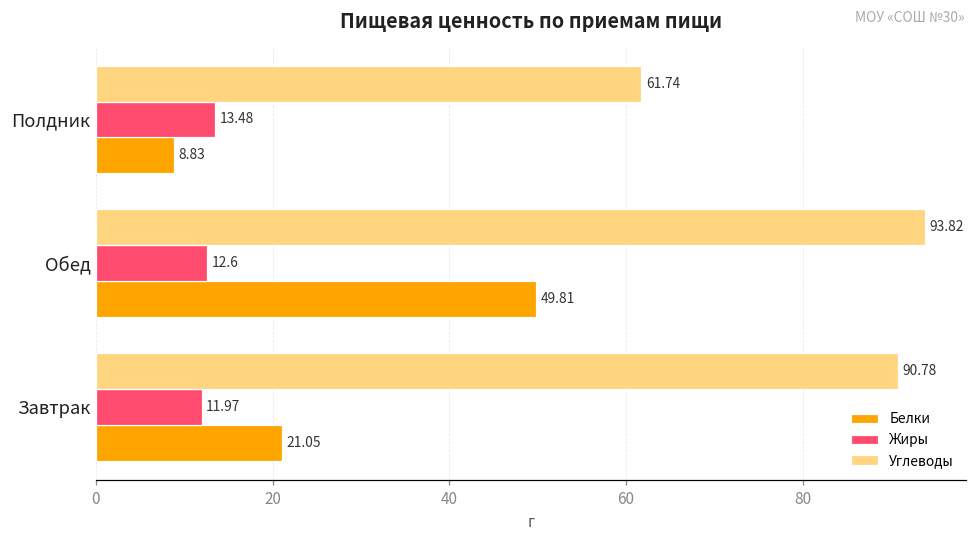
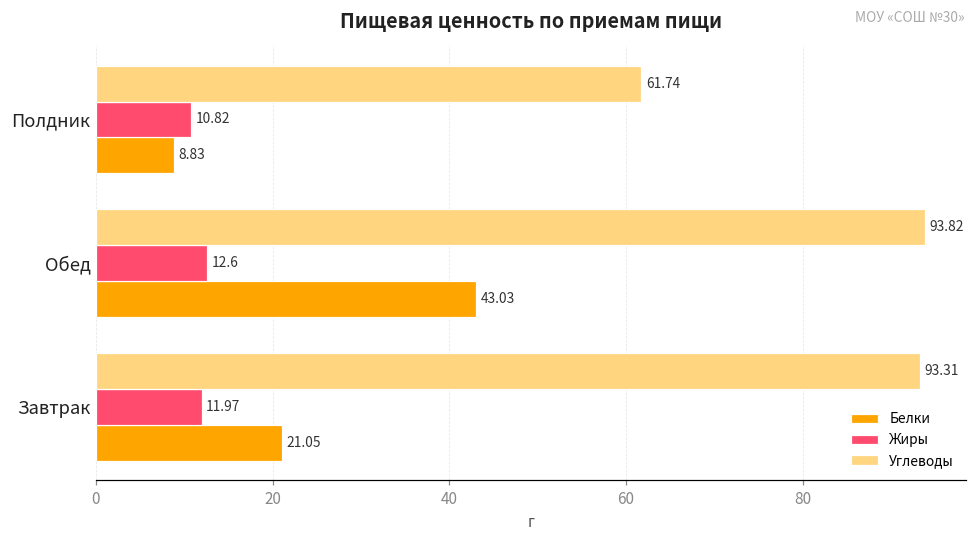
  {
    "Белки": {
      "Полдник": 8.83,
-     "Обед": 49.81,
+     "Обед": 43.03,
      "Завтрак": 21.05
    },
    "Жиры": {
-     "Полдник": 13.48,
+     "Полдник": 10.82,
      "Обед": 12.6,
      "Завтрак": 11.97
    },
    "Углеводы": {
      "Полдник": 61.74,
      "Обед": 93.82,
-     "Завтрак": 90.78
+     "Завтрак": 93.31
    }
  }
